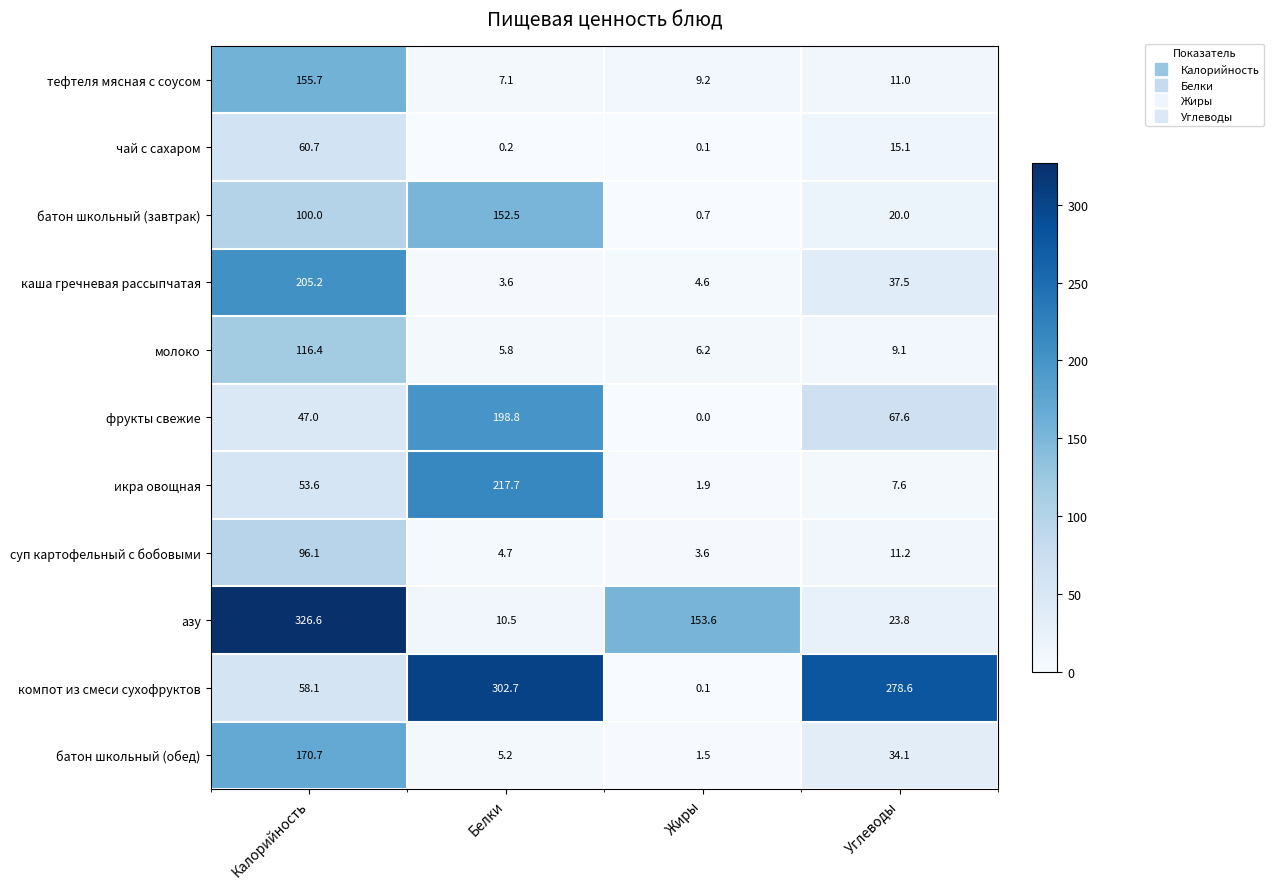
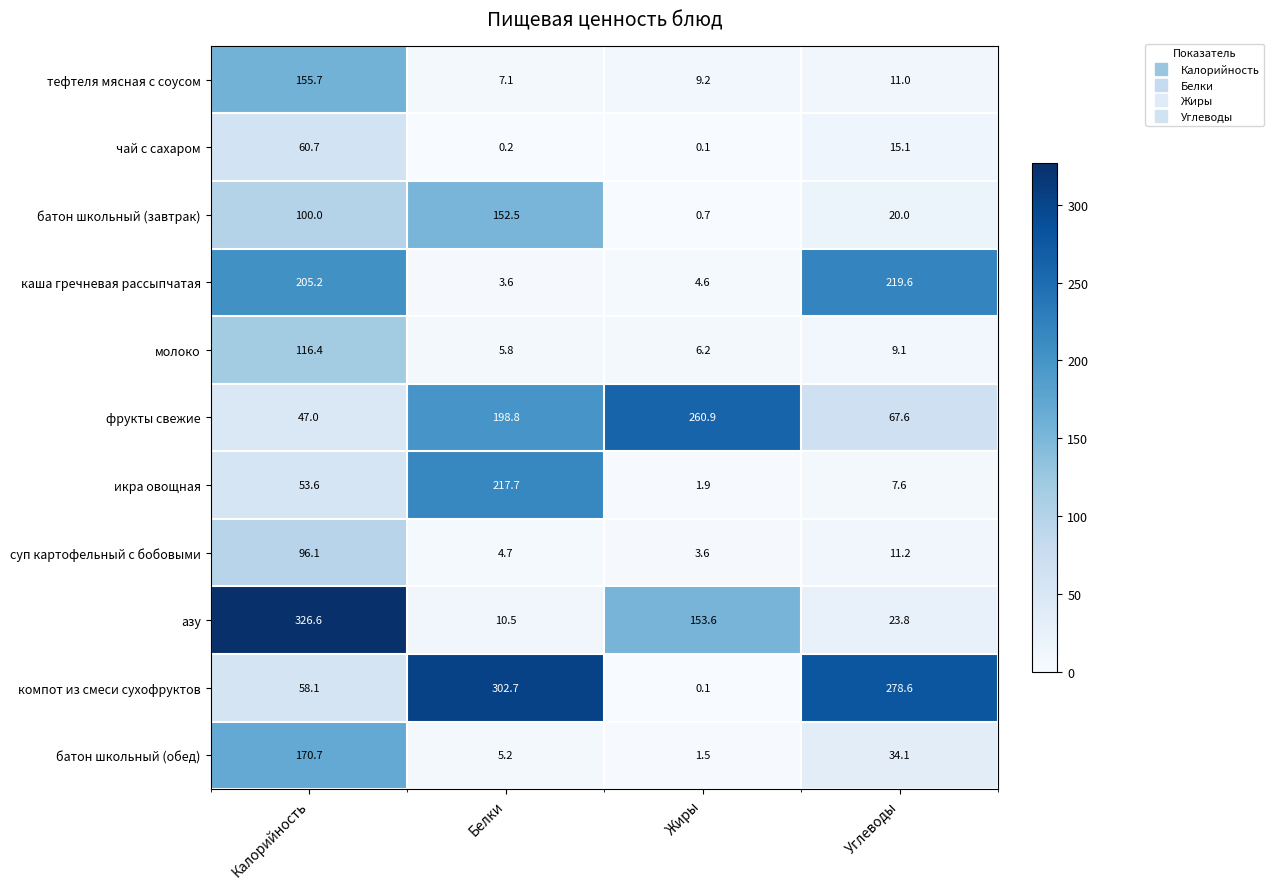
  {
    "тефтеля мясная с соусом": {
      "Калорийность": 155.7,
      "Белки": 7.1,
      "Жиры": 9.2,
      "Углеводы": 11.0
    },
    "чай с сахаром": {
      "Калорийность": 60.7,
      "Белки": 0.2,
      "Жиры": 0.1,
      "Углеводы": 15.1
    },
    "батон школьный (завтрак)": {
      "Калорийность": 100.0,
      "Белки": 152.5,
      "Жиры": 0.7,
      "Углеводы": 20.0
    },
    "каша гречневая рассыпчатая": {
      "Калорийность": 205.2,
      "Белки": 3.6,
      "Жиры": 4.6,
-     "Углеводы": 37.5
+     "Углеводы": 219.6
    },
    "молоко": {
      "Калорийность": 116.4,
      "Белки": 5.8,
      "Жиры": 6.2,
      "Углеводы": 9.1
    },
    "фрукты свежие": {
      "Калорийность": 47.0,
      "Белки": 198.8,
-     "Жиры": 0.0,
+     "Жиры": 260.9,
      "Углеводы": 67.6
    },
    "икра овощная": {
      "Калорийность": 53.6,
      "Белки": 217.7,
      "Жиры": 1.9,
      "Углеводы": 7.6
    },
    "суп картофельный с бобовыми": {
      "Калорийность": 96.1,
      "Белки": 4.7,
      "Жиры": 3.6,
      "Углеводы": 11.2
    },
    "азу": {
      "Калорийность": 326.6,
      "Белки": 10.5,
      "Жиры": 153.6,
      "Углеводы": 23.8
    },
    "компот из смеси сухофруктов": {
      "Калорийность": 58.1,
      "Белки": 302.7,
      "Жиры": 0.1,
      "Углеводы": 278.6
    },
    "батон школьный (обед)": {
      "Калорийность": 170.7,
      "Белки": 5.2,
      "Жиры": 1.5,
      "Углеводы": 34.1
    }
  }
